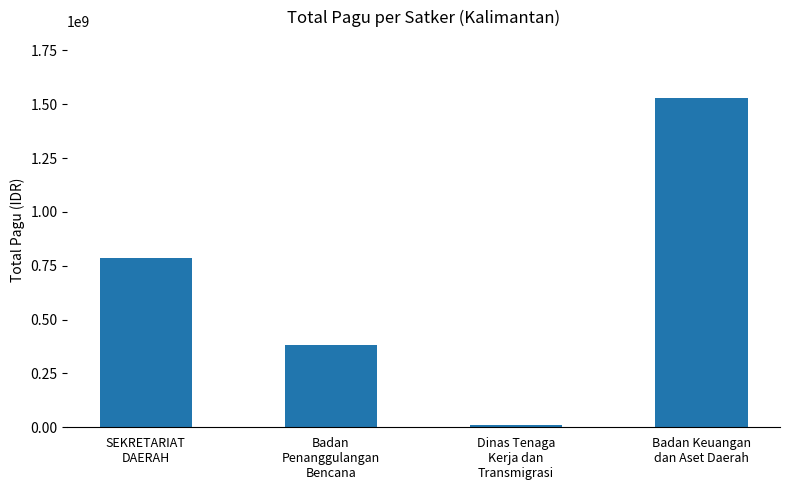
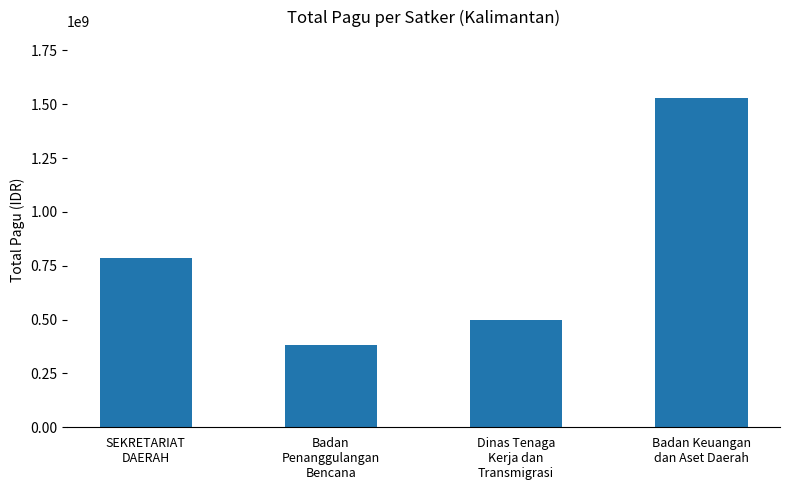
  {
    "SEKRETARIAT DAERAH": 780000000,
    "Badan Penanggulangan Bencana": 380000000,
-   "Dinas Tenaga Kerja dan Transmigrasi": 10000000,
+   "Dinas Tenaga Kerja dan Transmigrasi": 500000000,
    "Badan Keuangan dan Aset Daerah": 1530000000
  }
